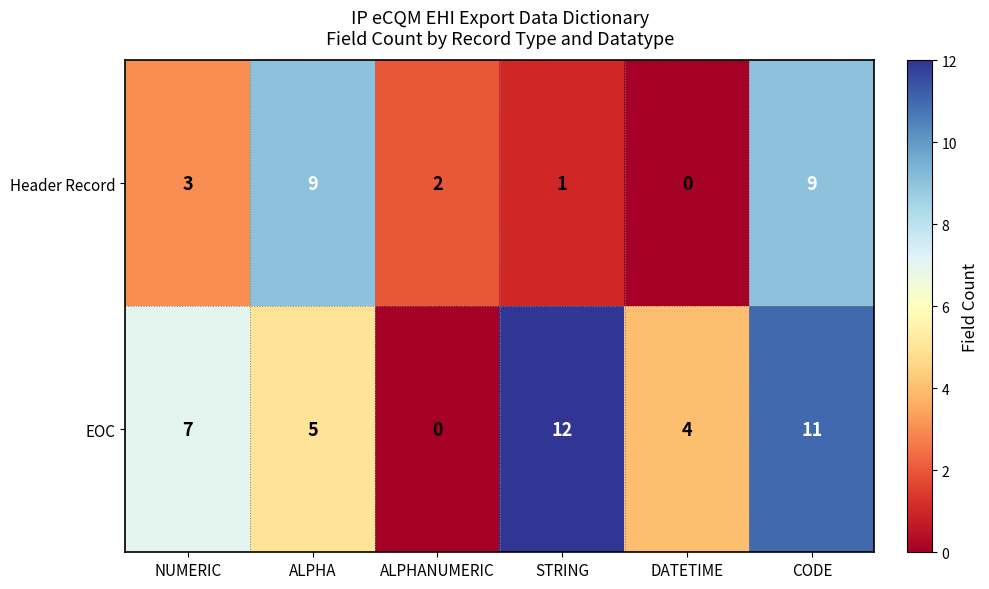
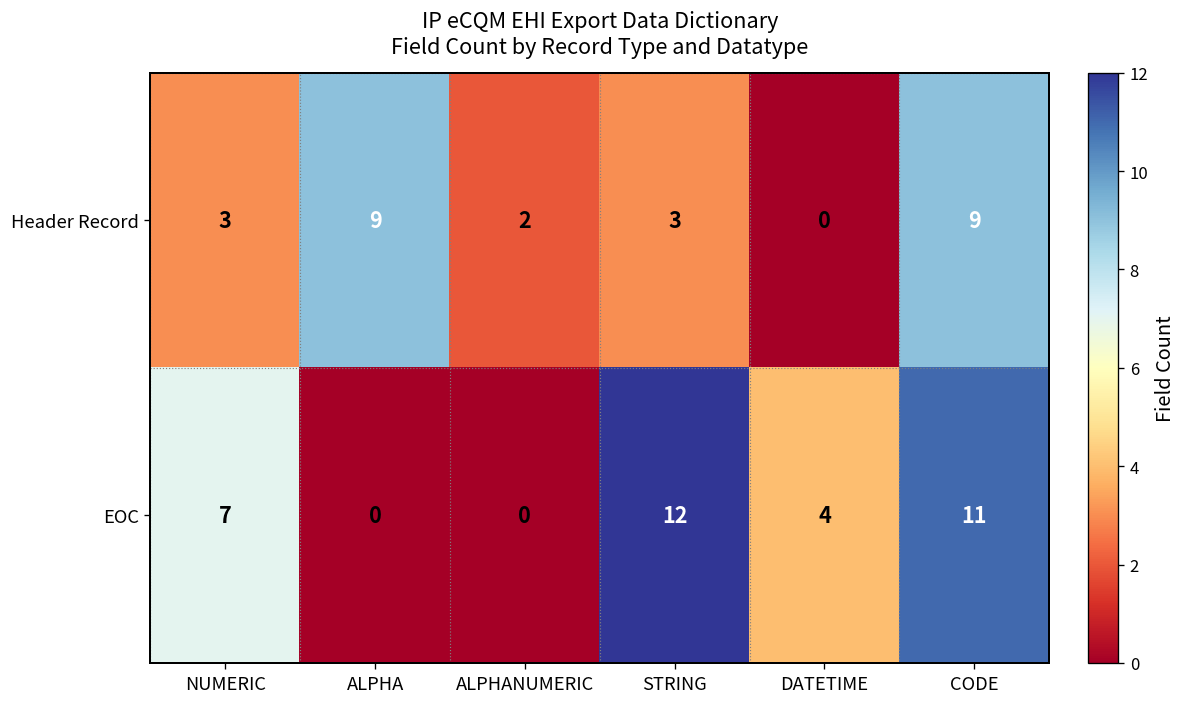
  {
    "Header Record": {
      "NUMERIC": 3,
      "ALPHA": 9,
      "ALPHANUMERIC": 2,
-     "STRING": 1,
+     "STRING": 3,
      "DATETIME": 0,
      "CODE": 9
    },
    "EOC": {
      "NUMERIC": 7,
-     "ALPHA": 5,
+     "ALPHA": 0,
      "ALPHANUMERIC": 0,
      "STRING": 12,
      "DATETIME": 4,
      "CODE": 11
    }
  }
